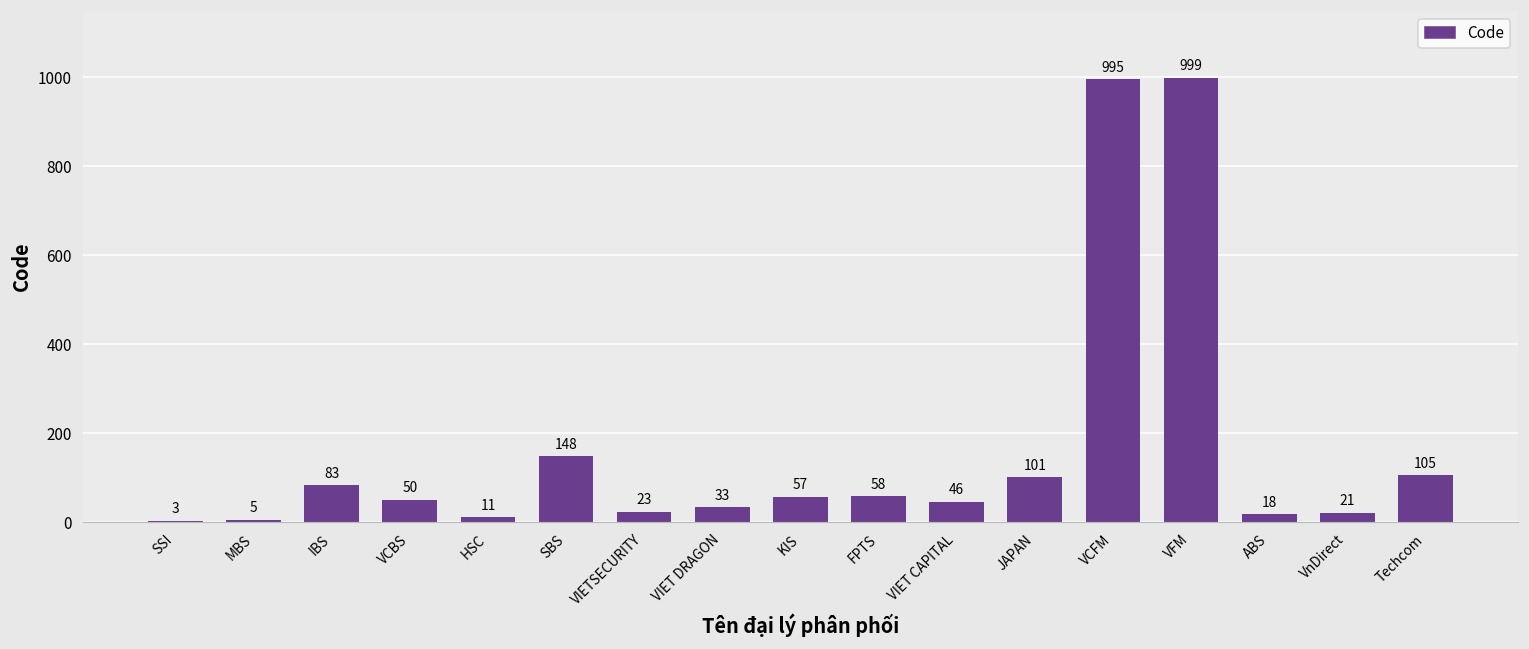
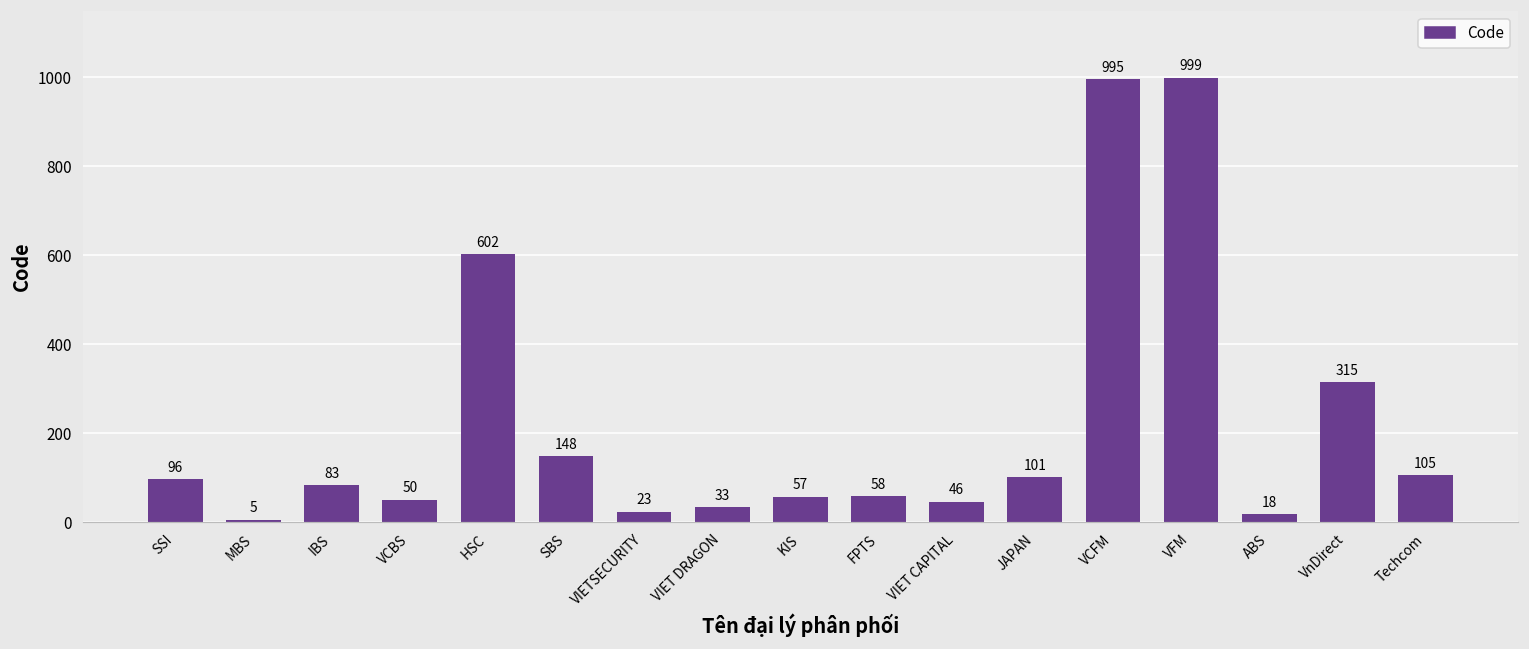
  {
-   "SSI": 3,
+   "SSI": 96,
    "MBS": 5,
    "IBS": 83,
    "VCBS": 50,
-   "HSC": 11,
+   "HSC": 602,
    "SBS": 148,
    "VIETSECURITY": 23,
    "VIET DRAGON": 33,
    "KIS": 57,
    "FPTS": 58,
    "VIET CAPITAL": 46,
    "JAPAN": 101,
    "VCFM": 995,
    "VFM": 999,
    "ABS": 18,
-   "VnDirect": 21,
+   "VnDirect": 315,
    "Techcom": 105
  }
